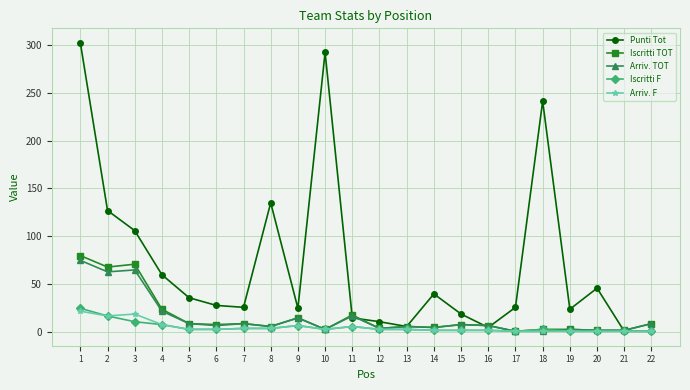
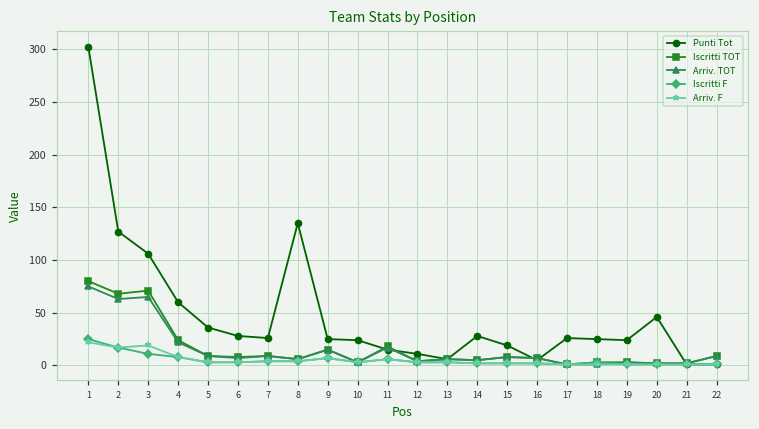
  {
    "Punti Tot": {
      "1": 300,
      "2": 130,
      "3": 110,
      "4": 60,
      "5": 40,
      "6": 30,
      "7": 30,
      "8": 140,
      "9": 30,
-     "10": 290,
+     "10": 20,
      "12": 10,
-     "14": 40,
+     "14": 30,
      "15": 20,
      "17": 30,
-     "18": 240,
+     "18": 30,
      "19": 20,
      "20": 50
    },
    "Arriv. F": {
      "1": 20,
      "3": 20
    }
  }
